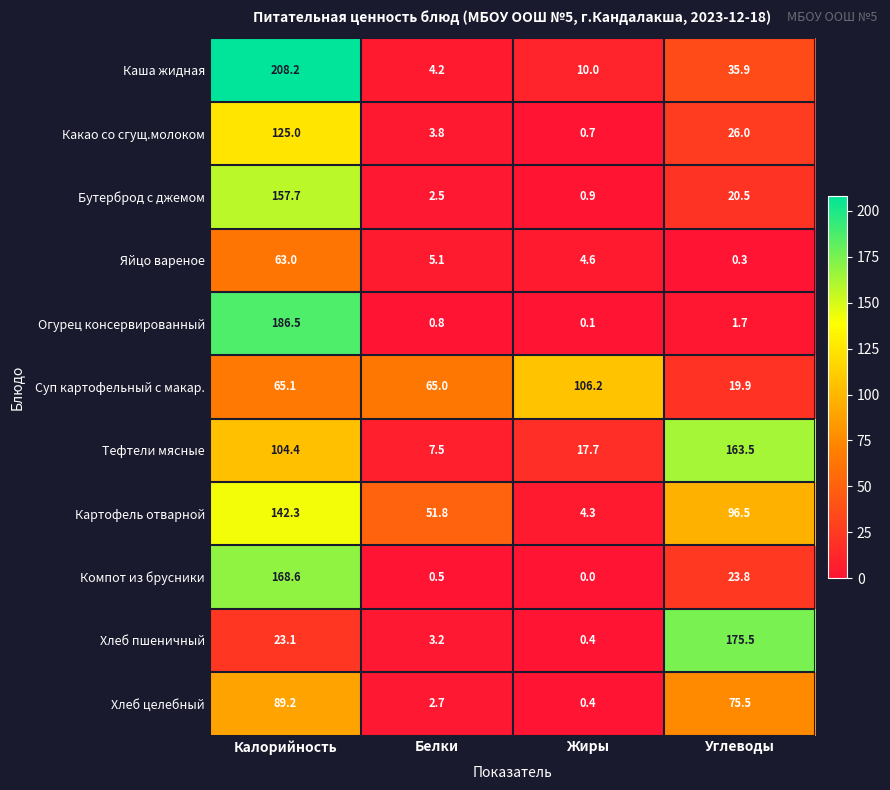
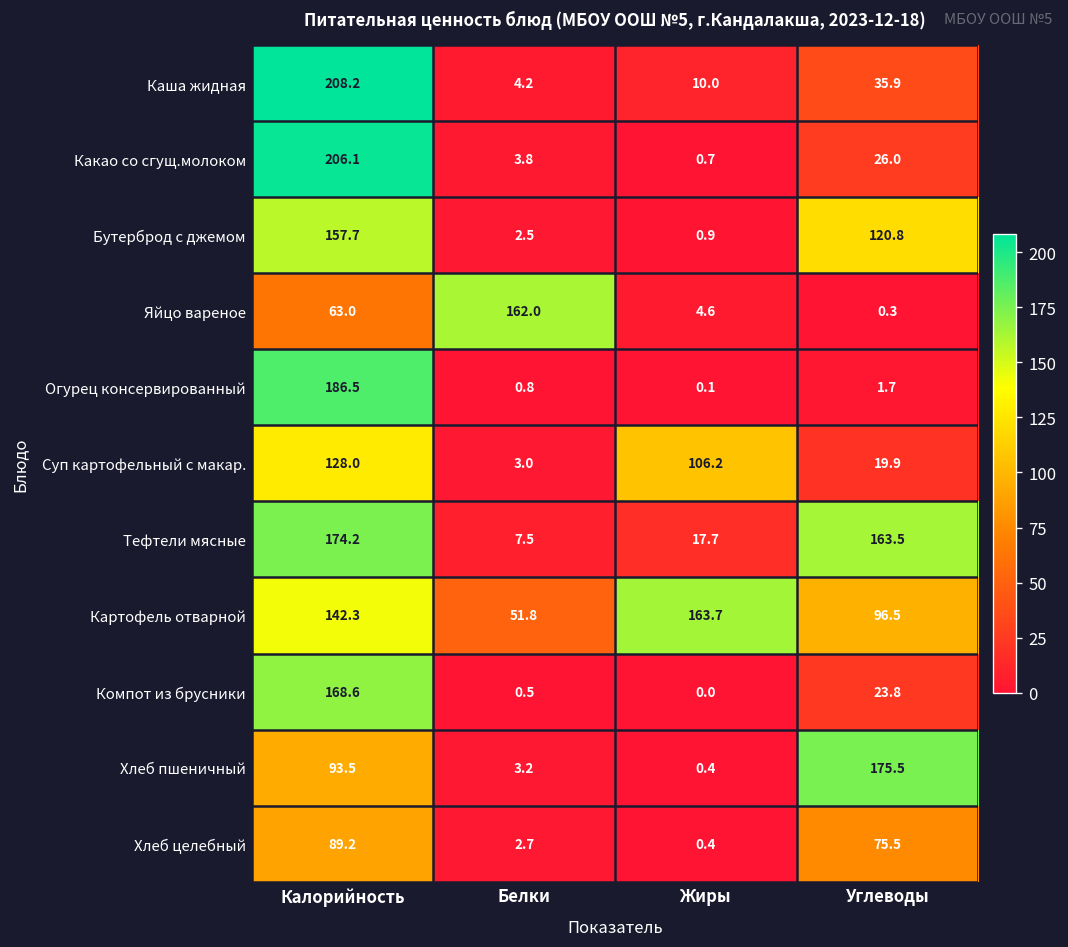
  {
    "Каша жидная": {
      "Калорийность": 208.2,
      "Белки": 4.2,
      "Жиры": 10.0,
      "Углеводы": 35.9
    },
    "Какао со сгущ.молоком": {
-     "Калорийность": 125.0,
+     "Калорийность": 206.1,
      "Белки": 3.8,
      "Жиры": 0.7,
      "Углеводы": 26.0
    },
    "Бутерброд с джемом": {
      "Калорийность": 157.7,
      "Белки": 2.5,
      "Жиры": 0.9,
-     "Углеводы": 20.5
+     "Углеводы": 120.8
    },
    "Яйцо вареное": {
      "Калорийность": 63.0,
-     "Белки": 5.1,
+     "Белки": 162.0,
      "Жиры": 4.6,
      "Углеводы": 0.3
    },
    "Огурец консервированный": {
      "Калорийность": 186.5,
      "Белки": 0.8,
      "Жиры": 0.1,
      "Углеводы": 1.7
    },
    "Суп картофельный с макар.": {
-     "Калорийность": 65.1,
-     "Белки": 65.0,
+     "Калорийность": 128.0,
+     "Белки": 3.0,
      "Жиры": 106.2,
      "Углеводы": 19.9
    },
    "Тефтели мясные": {
-     "Калорийность": 104.4,
+     "Калорийность": 174.2,
      "Белки": 7.5,
      "Жиры": 17.7,
      "Углеводы": 163.5
    },
    "Картофель отварной": {
      "Калорийность": 142.3,
      "Белки": 51.8,
-     "Жиры": 4.3,
+     "Жиры": 163.7,
      "Углеводы": 96.5
    },
    "Компот из брусники": {
      "Калорийность": 168.6,
      "Белки": 0.5,
      "Жиры": 0.0,
      "Углеводы": 23.8
    },
    "Хлеб пшеничный": {
-     "Калорийность": 23.1,
+     "Калорийность": 93.5,
      "Белки": 3.2,
      "Жиры": 0.4,
      "Углеводы": 175.5
    },
    "Хлеб целебный": {
      "Калорийность": 89.2,
      "Белки": 2.7,
      "Жиры": 0.4,
      "Углеводы": 75.5
    }
  }
